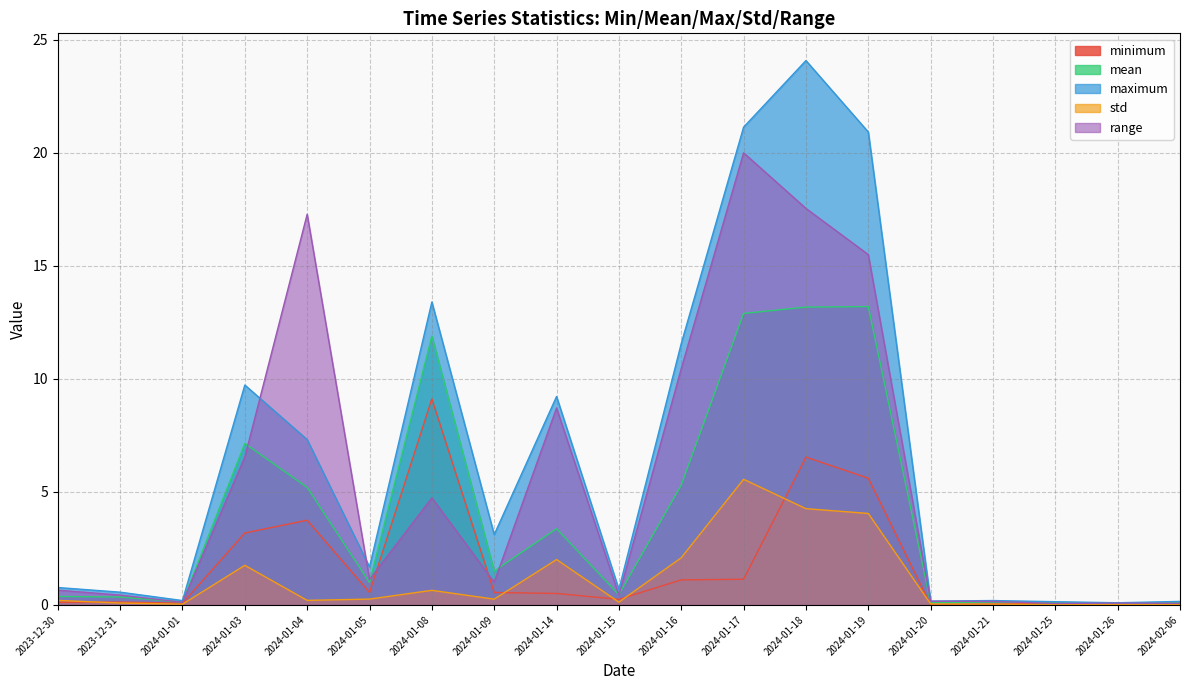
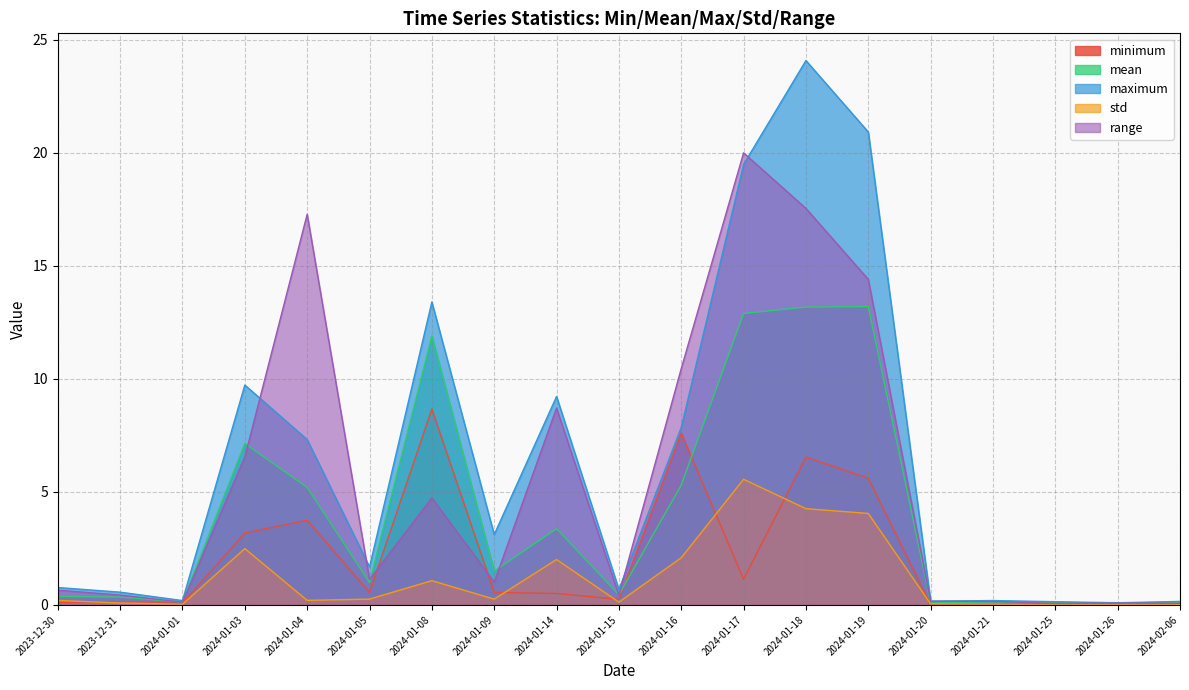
  {
    "minimum": {
      "2024-01-03": 3.2,
      "2024-01-04": 3.7,
      "2024-01-05": 0.6,
-     "2024-01-08": 9.1,
+     "2024-01-08": 8.7,
      "2024-01-09": 0.6,
      "2024-01-14": 0.5,
      "2024-01-15": 0.2,
-     "2024-01-16": 1.1,
+     "2024-01-16": 7.6,
      "2024-01-17": 1.1,
      "2024-01-18": 6.5,
      "2024-01-19": 5.6
    },
    "mean": {
      "2023-12-30": 0.4,
      "2024-01-03": 7.1,
      "2024-01-04": 5.2,
      "2024-01-05": 1.0,
      "2024-01-08": 11.9,
      "2024-01-09": 1.5,
      "2024-01-14": 3.4,
      "2024-01-16": 5.3,
      "2024-01-17": 12.9,
      "2024-01-18": 13.2,
      "2024-01-19": 13.2
    },
    "maximum": {
      "2023-12-30": 0.8,
      "2023-12-31": 0.6,
      "2024-01-03": 9.7,
      "2024-01-04": 7.3,
      "2024-01-05": 1.7,
      "2024-01-08": 13.4,
      "2024-01-09": 3.1,
      "2024-01-14": 9.2,
      "2024-01-15": 0.7,
-     "2024-01-16": 11.6,
-     "2024-01-17": 21.1,
+     "2024-01-16": 7.9,
+     "2024-01-17": 19.5,
      "2024-01-18": 24.1,
      "2024-01-19": 20.9
    },
    "std": {
-     "2024-01-03": 1.8,
+     "2024-01-03": 2.5,
      "2024-01-04": 0.2,
      "2024-01-05": 0.3,
-     "2024-01-08": 0.6,
+     "2024-01-08": 1.1,
      "2024-01-09": 0.3,
      "2024-01-14": 2.0,
      "2024-01-15": 0.1,
      "2024-01-16": 2.1,
      "2024-01-17": 5.6,
      "2024-01-18": 4.3,
      "2024-01-19": 4.0
    },
    "range": {
      "2023-12-30": 0.7,
      "2024-01-03": 6.5,
      "2024-01-04": 17.3,
      "2024-01-05": 1.1,
      "2024-01-08": 4.7,
      "2024-01-09": 1.0,
      "2024-01-14": 8.7,
      "2024-01-16": 10.5,
      "2024-01-17": 20.0,
      "2024-01-18": 17.5,
-     "2024-01-19": 15.5
+     "2024-01-19": 14.4
    }
  }
